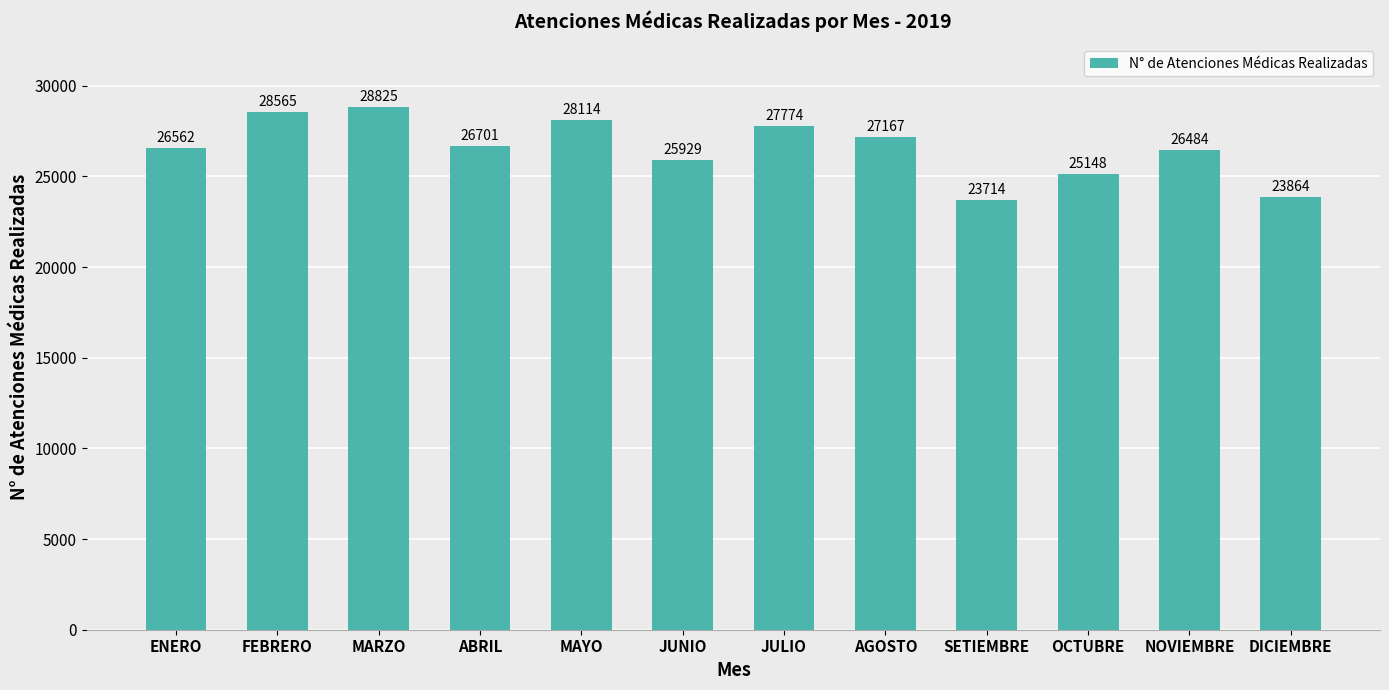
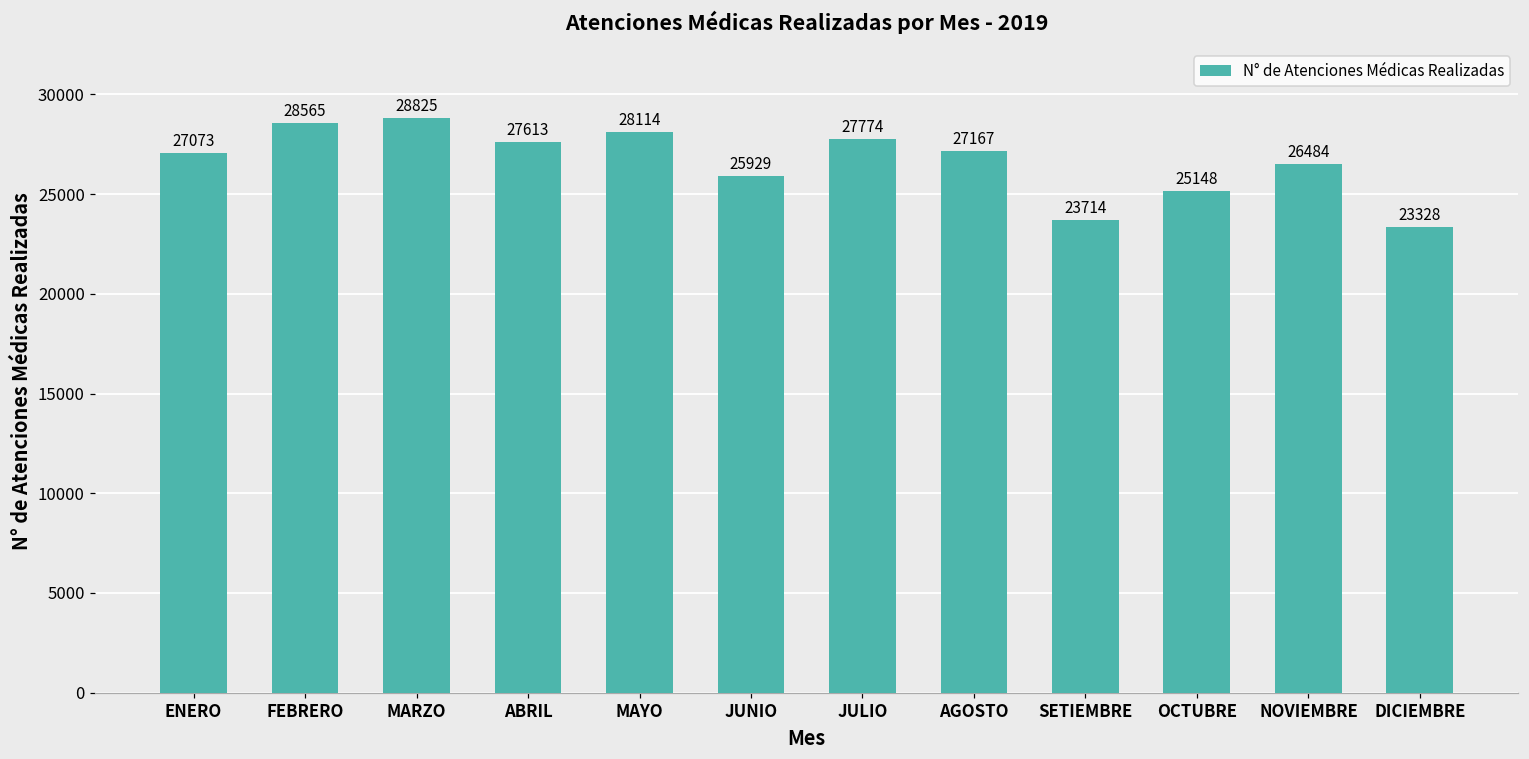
  {
-   "ENERO": 26562,
+   "ENERO": 27073,
    "FEBRERO": 28565,
    "MARZO": 28825,
-   "ABRIL": 26701,
+   "ABRIL": 27613,
    "MAYO": 28114,
    "JUNIO": 25929,
    "JULIO": 27774,
    "AGOSTO": 27167,
    "SETIEMBRE": 23714,
    "OCTUBRE": 25148,
    "NOVIEMBRE": 26484,
-   "DICIEMBRE": 23864
+   "DICIEMBRE": 23328
  }
